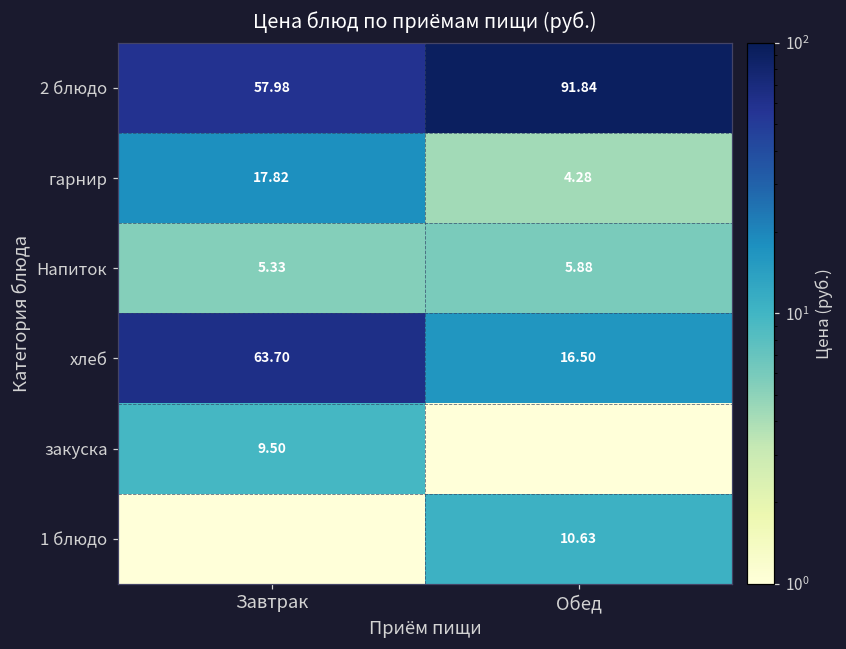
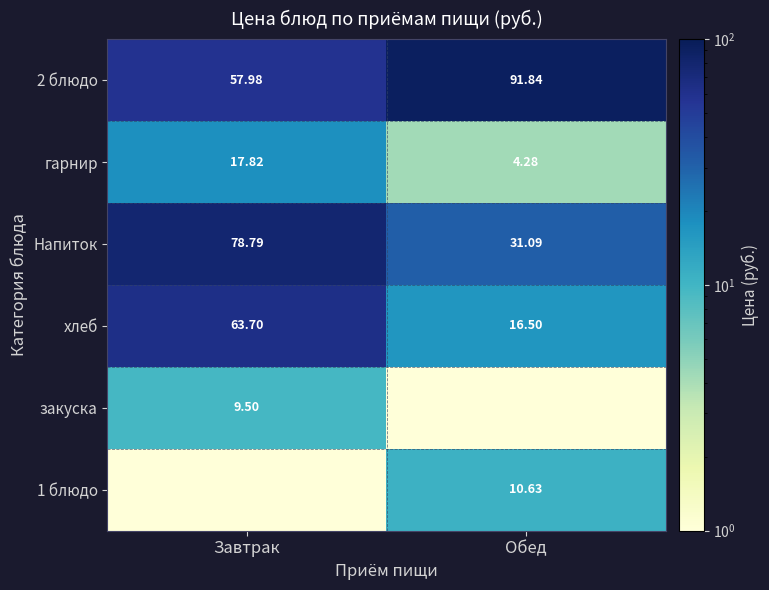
  {
    "2 блюдо": {
      "Завтрак": 57.98,
      "Обед": 91.84
    },
    "гарнир": {
      "Завтрак": 17.82,
      "Обед": 4.28
    },
    "Напиток": {
-     "Завтрак": 5.33,
-     "Обед": 5.88
+     "Завтрак": 78.79,
+     "Обед": 31.09
    },
    "хлеб": {
      "Завтрак": 63.70,
      "Обед": 16.50
    },
    "закуска": {
      "Завтрак": 9.50
    },
    "1 блюдо": {
      "Обед": 10.63
    }
  }
